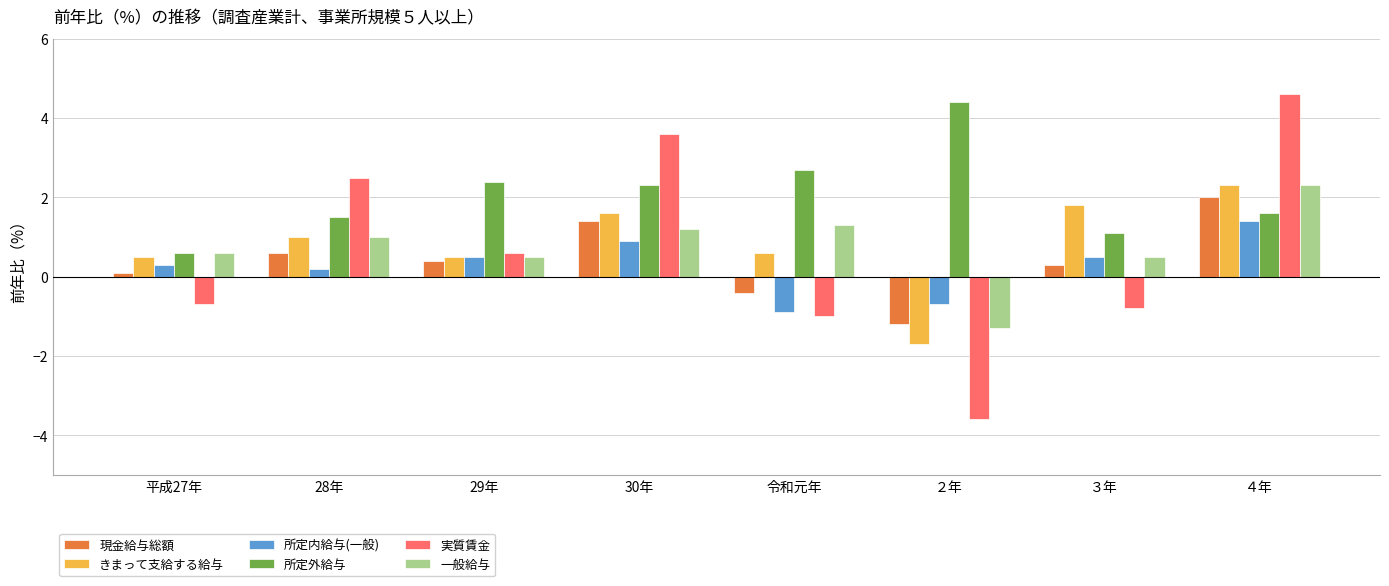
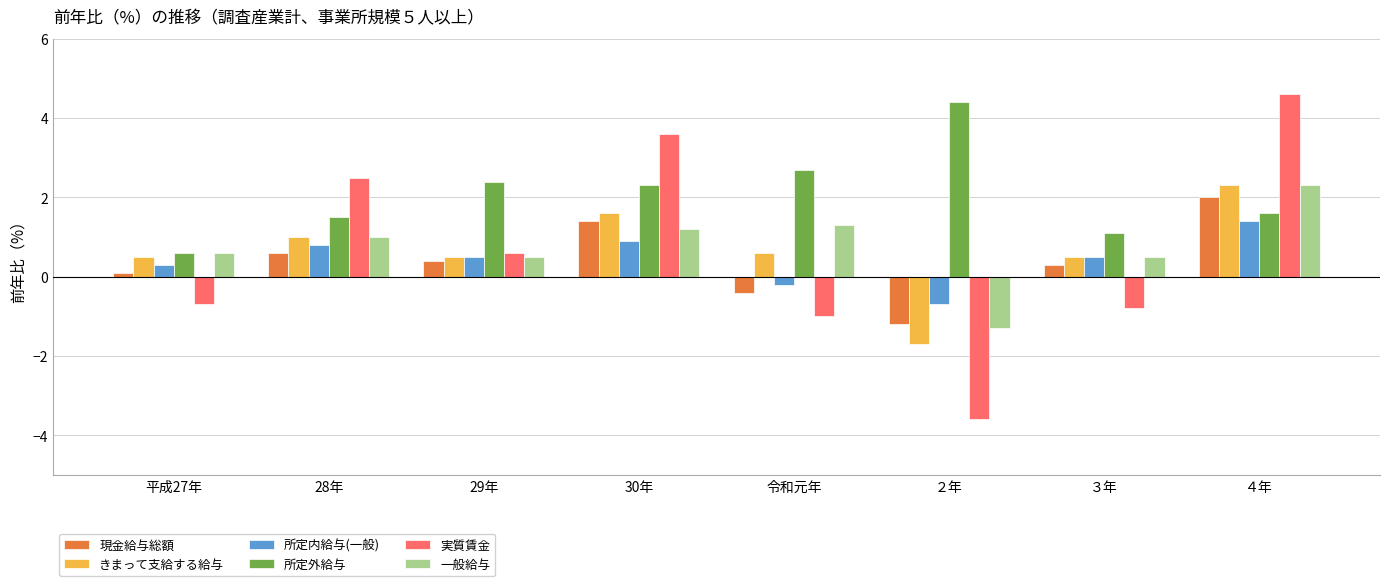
  {
    "きまって支給する給与": {
      "平成27年": 0.5,
      "28年": 1.0,
      "29年": 0.5,
      "30年": 1.6,
      "令和元年": 0.6,
      "２年": -1.7,
-     "３年": 1.8,
+     "３年": 0.5,
      "４年": 2.3
    },
    "所定内給与(一般)": {
      "平成27年": 0.3,
-     "28年": 0.2,
+     "28年": 0.8,
      "29年": 0.5,
      "30年": 0.9,
-     "令和元年": -0.9,
+     "令和元年": -0.2,
      "２年": -0.7,
      "３年": 0.5,
      "４年": 1.4
    },
    "所定外給与": {
      "平成27年": 0.6,
      "28年": 1.5,
      "29年": 2.4,
      "30年": 2.3,
      "令和元年": 2.7,
      "２年": 4.4,
      "３年": 1.1,
      "４年": 1.6
    },
    "一般給与": {
      "平成27年": 0.6,
      "28年": 1.0,
      "29年": 0.5,
      "30年": 1.2,
      "令和元年": 1.3,
      "２年": -1.3,
      "３年": 0.5,
      "４年": 2.3
    }
  }
